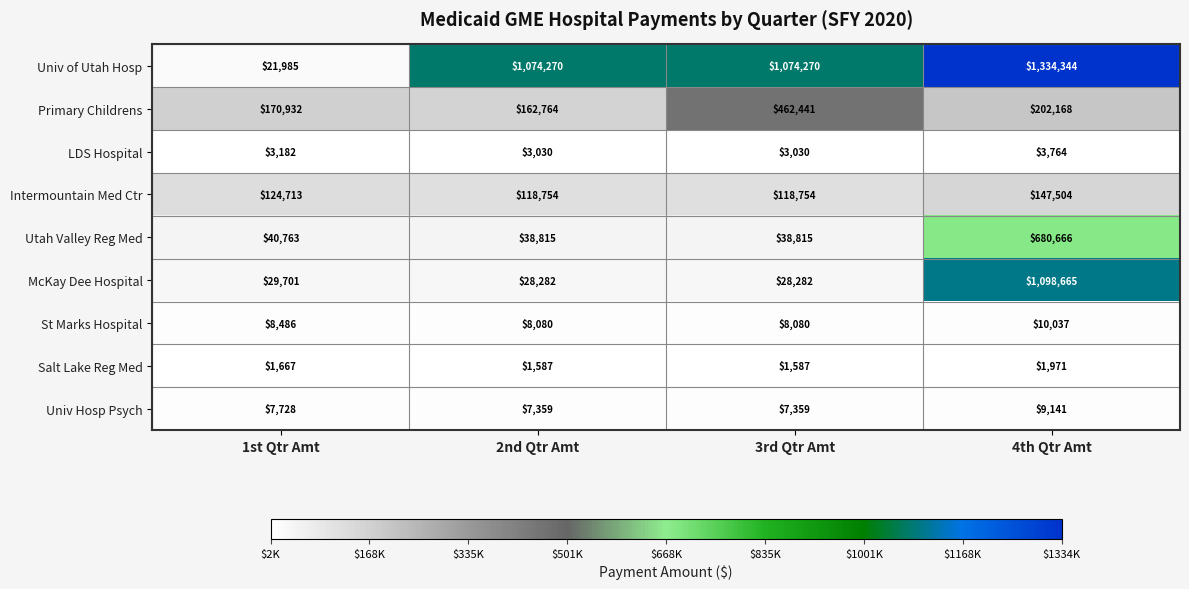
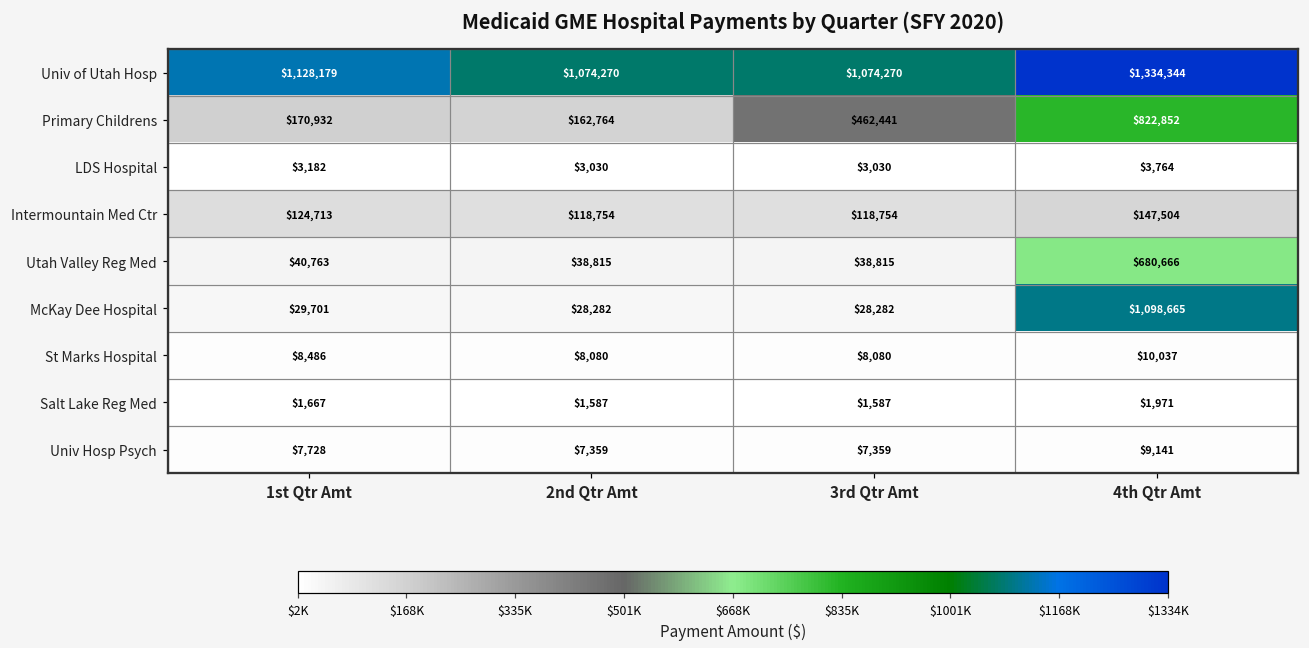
  {
    "Univ of Utah Hosp": {
-     "1st Qtr Amt": "$21,985",
+     "1st Qtr Amt": "$1,128,179",
      "2nd Qtr Amt": "$1,074,270",
      "3rd Qtr Amt": "$1,074,270",
      "4th Qtr Amt": "$1,334,344"
    },
    "Primary Childrens": {
      "1st Qtr Amt": "$170,932",
      "2nd Qtr Amt": "$162,764",
      "3rd Qtr Amt": "$462,441",
-     "4th Qtr Amt": "$202,168"
+     "4th Qtr Amt": "$822,852"
    },
    "LDS Hospital": {
      "1st Qtr Amt": "$3,182",
      "2nd Qtr Amt": "$3,030",
      "3rd Qtr Amt": "$3,030",
      "4th Qtr Amt": "$3,764"
    },
    "Intermountain Med Ctr": {
      "1st Qtr Amt": "$124,713",
      "2nd Qtr Amt": "$118,754",
      "3rd Qtr Amt": "$118,754",
      "4th Qtr Amt": "$147,504"
    },
    "Utah Valley Reg Med": {
      "1st Qtr Amt": "$40,763",
      "2nd Qtr Amt": "$38,815",
      "3rd Qtr Amt": "$38,815",
      "4th Qtr Amt": "$680,666"
    },
    "McKay Dee Hospital": {
      "1st Qtr Amt": "$29,701",
      "2nd Qtr Amt": "$28,282",
      "3rd Qtr Amt": "$28,282",
      "4th Qtr Amt": "$1,098,665"
    },
    "St Marks Hospital": {
      "1st Qtr Amt": "$8,486",
      "2nd Qtr Amt": "$8,080",
      "3rd Qtr Amt": "$8,080",
      "4th Qtr Amt": "$10,037"
    },
    "Salt Lake Reg Med": {
      "1st Qtr Amt": "$1,667",
      "2nd Qtr Amt": "$1,587",
      "3rd Qtr Amt": "$1,587",
      "4th Qtr Amt": "$1,971"
    },
    "Univ Hosp Psych": {
      "1st Qtr Amt": "$7,728",
      "2nd Qtr Amt": "$7,359",
      "3rd Qtr Amt": "$7,359",
      "4th Qtr Amt": "$9,141"
    }
  }
